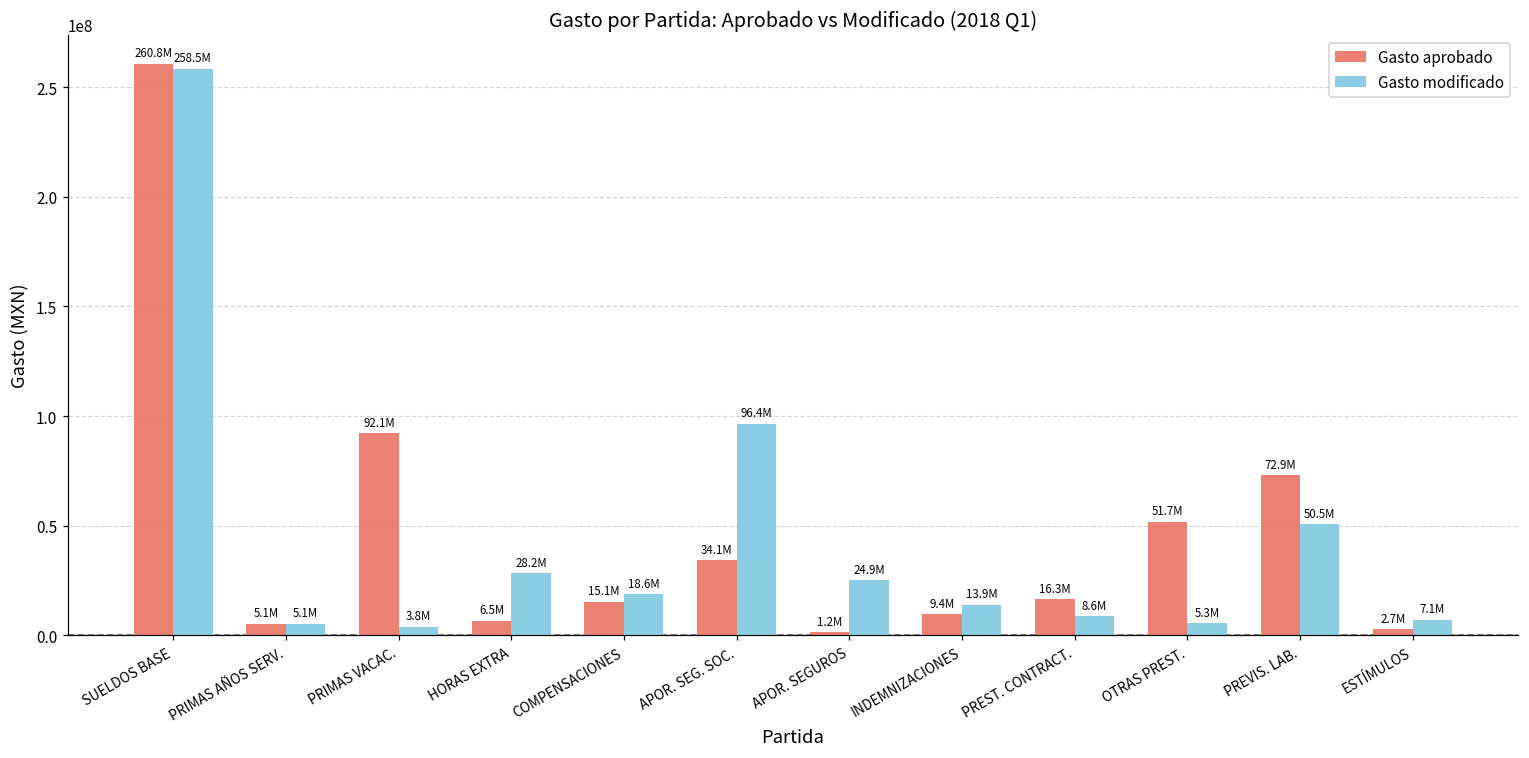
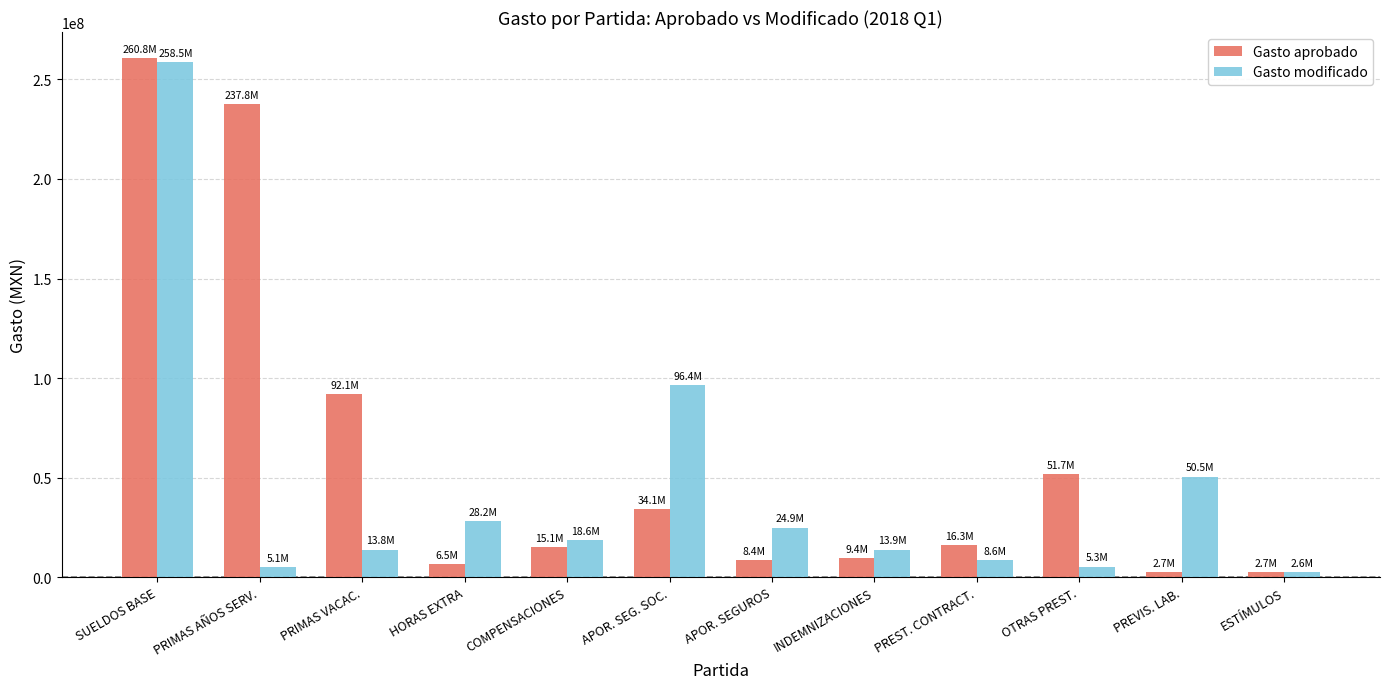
  {
    "Gasto aprobado": {
      "SUELDOS BASE": "260.8M",
-     "PRIMAS AÑOS SERV.": "5.1M",
+     "PRIMAS AÑOS SERV.": "237.8M",
      "PRIMAS VACAC.": "92.1M",
      "HORAS EXTRA": "6.5M",
      "COMPENSACIONES": "15.1M",
      "APOR. SEG. SOC.": "34.1M",
-     "APOR. SEGUROS": "1.2M",
+     "APOR. SEGUROS": "8.4M",
      "INDEMNIZACIONES": "9.4M",
      "PREST. CONTRACT.": "16.3M",
      "OTRAS PREST.": "51.7M",
-     "PREVIS. LAB.": "72.9M",
+     "PREVIS. LAB.": "2.7M",
      "ESTÍMULOS": "2.7M"
    },
    "Gasto modificado": {
      "SUELDOS BASE": "258.5M",
      "PRIMAS AÑOS SERV.": "5.1M",
-     "PRIMAS VACAC.": "3.8M",
+     "PRIMAS VACAC.": "13.8M",
      "HORAS EXTRA": "28.2M",
      "COMPENSACIONES": "18.6M",
      "APOR. SEG. SOC.": "96.4M",
      "APOR. SEGUROS": "24.9M",
      "INDEMNIZACIONES": "13.9M",
      "PREST. CONTRACT.": "8.6M",
      "OTRAS PREST.": "5.3M",
      "PREVIS. LAB.": "50.5M",
-     "ESTÍMULOS": "7.1M"
+     "ESTÍMULOS": "2.6M"
    }
  }
